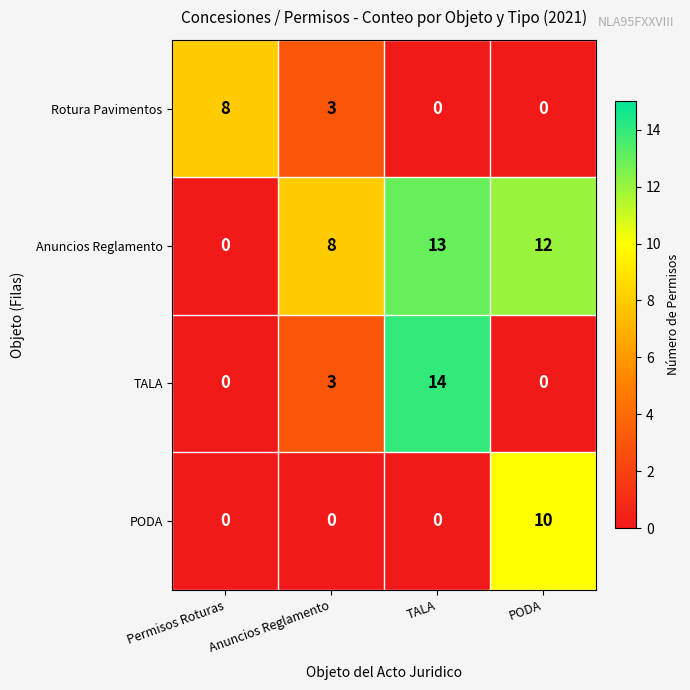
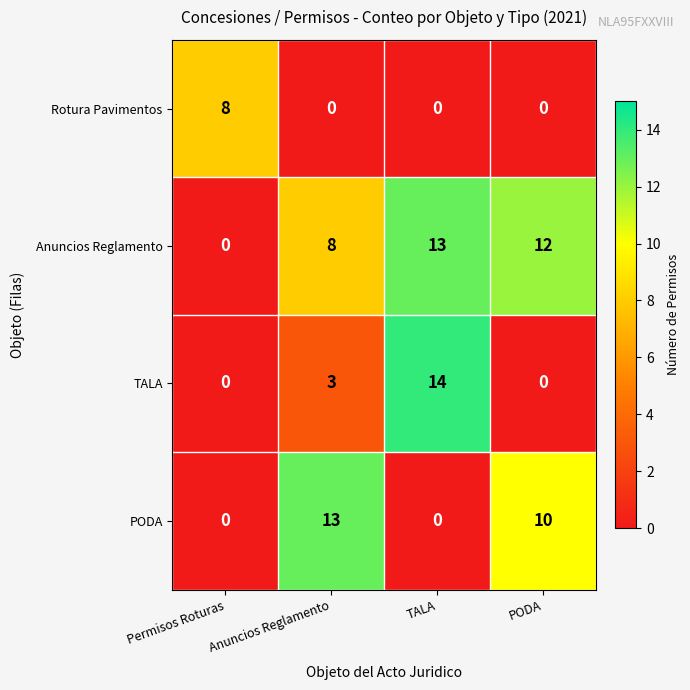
  {
    "Rotura Pavimentos": {
      "Permisos Roturas": 8,
-     "Anuncios Reglamento": 3,
+     "Anuncios Reglamento": 0,
      "TALA": 0,
      "PODA": 0
    },
    "Anuncios Reglamento": {
      "Permisos Roturas": 0,
      "Anuncios Reglamento": 8,
      "TALA": 13,
      "PODA": 12
    },
    "TALA": {
      "Permisos Roturas": 0,
      "Anuncios Reglamento": 3,
      "TALA": 14,
      "PODA": 0
    },
    "PODA": {
      "Permisos Roturas": 0,
-     "Anuncios Reglamento": 0,
+     "Anuncios Reglamento": 13,
      "TALA": 0,
      "PODA": 10
    }
  }
